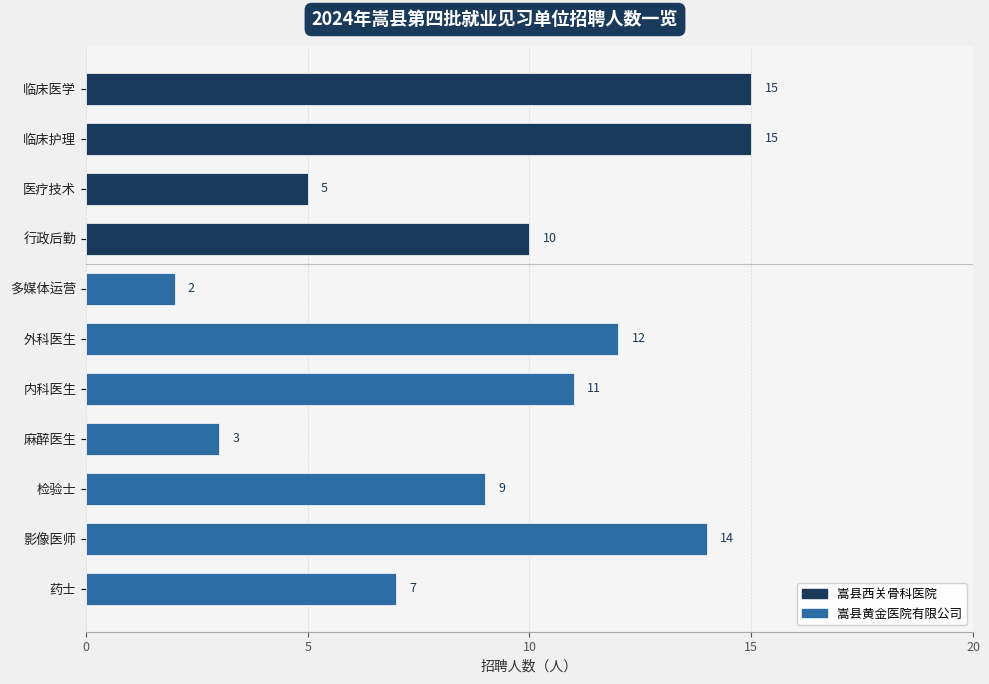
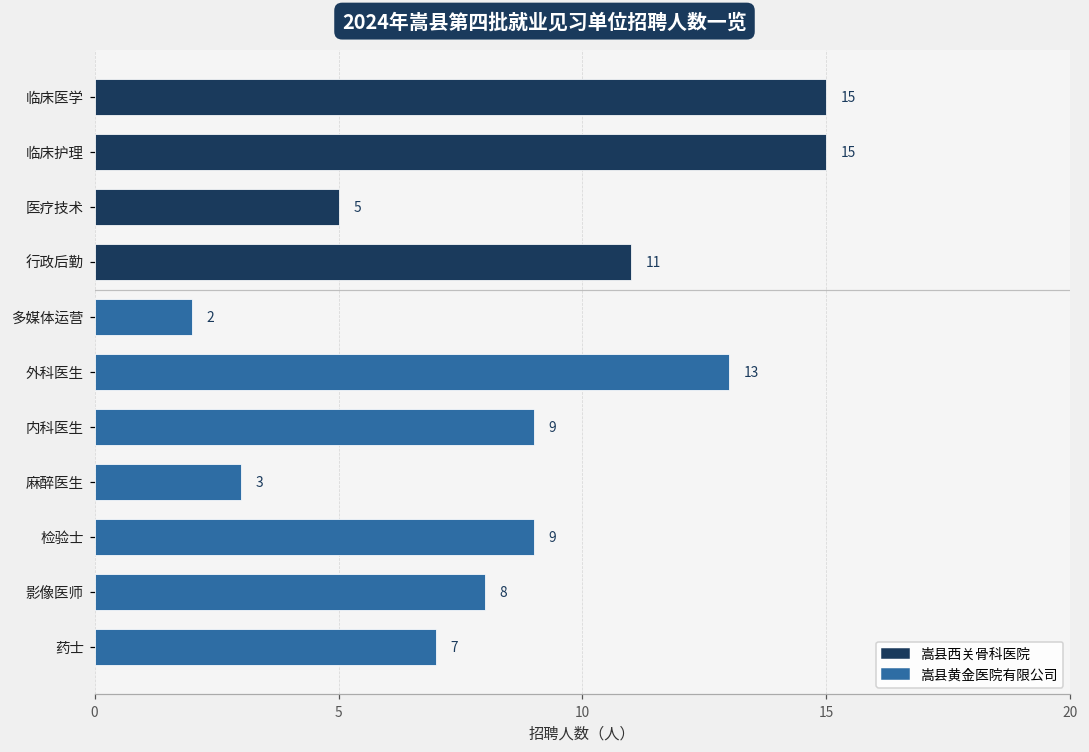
  {
    "临床医学": 15,
    "临床护理": 15,
    "医疗技术": 5,
-   "行政后勤": 10,
+   "行政后勤": 11,
    "多媒体运营": 2,
-   "外科医生": 12,
-   "内科医生": 11,
+   "外科医生": 13,
+   "内科医生": 9,
    "麻醉医生": 3,
    "检验士": 9,
-   "影像医师": 14,
+   "影像医师": 8,
    "药士": 7
  }
